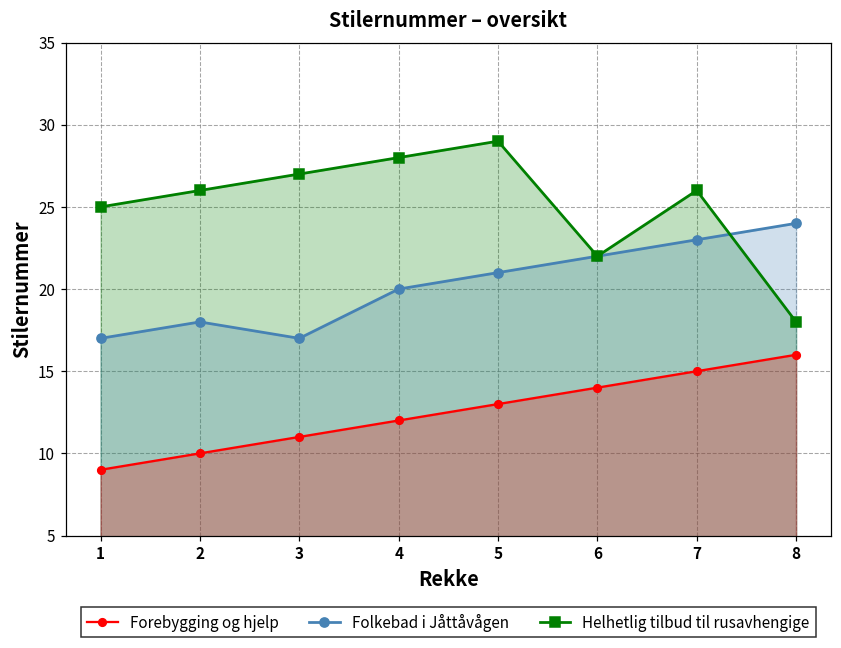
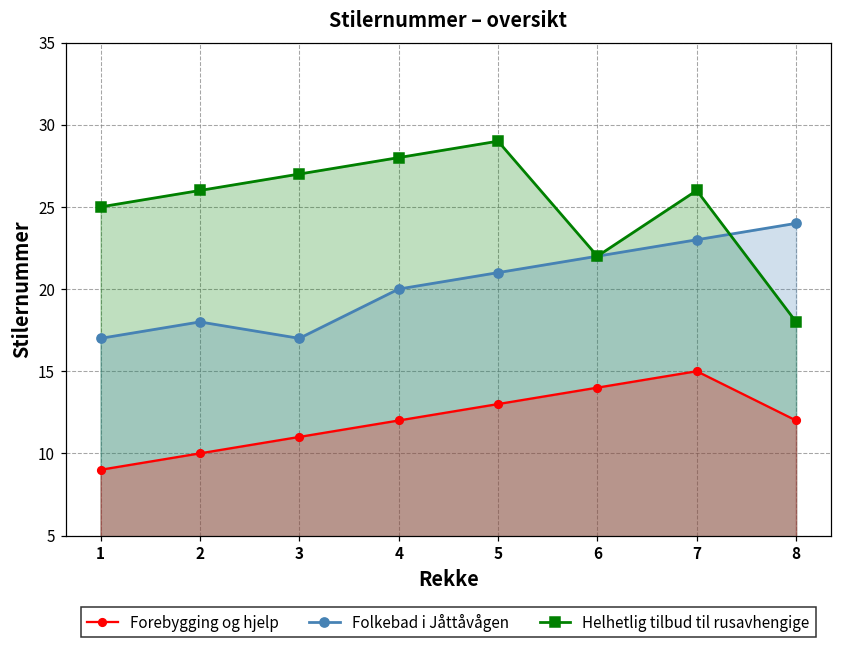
  {
    "Forebygging og hjelp": {
      "1": 9,
      "2": 10,
      "3": 11,
      "4": 12,
      "5": 13,
      "6": 14,
      "7": 15,
-     "8": 16
+     "8": 12
    },
    "Folkebad i Jåttåvågen": {
      "1": 17,
      "2": 18,
      "3": 17,
      "4": 20,
      "5": 21,
      "7": 23,
      "8": 24
    },
    "Helhetlig tilbud til rusavhengige": {
      "1": 25,
      "2": 26,
      "3": 27,
      "4": 28,
      "5": 29,
      "7": 26,
      "8": 18
    }
  }
